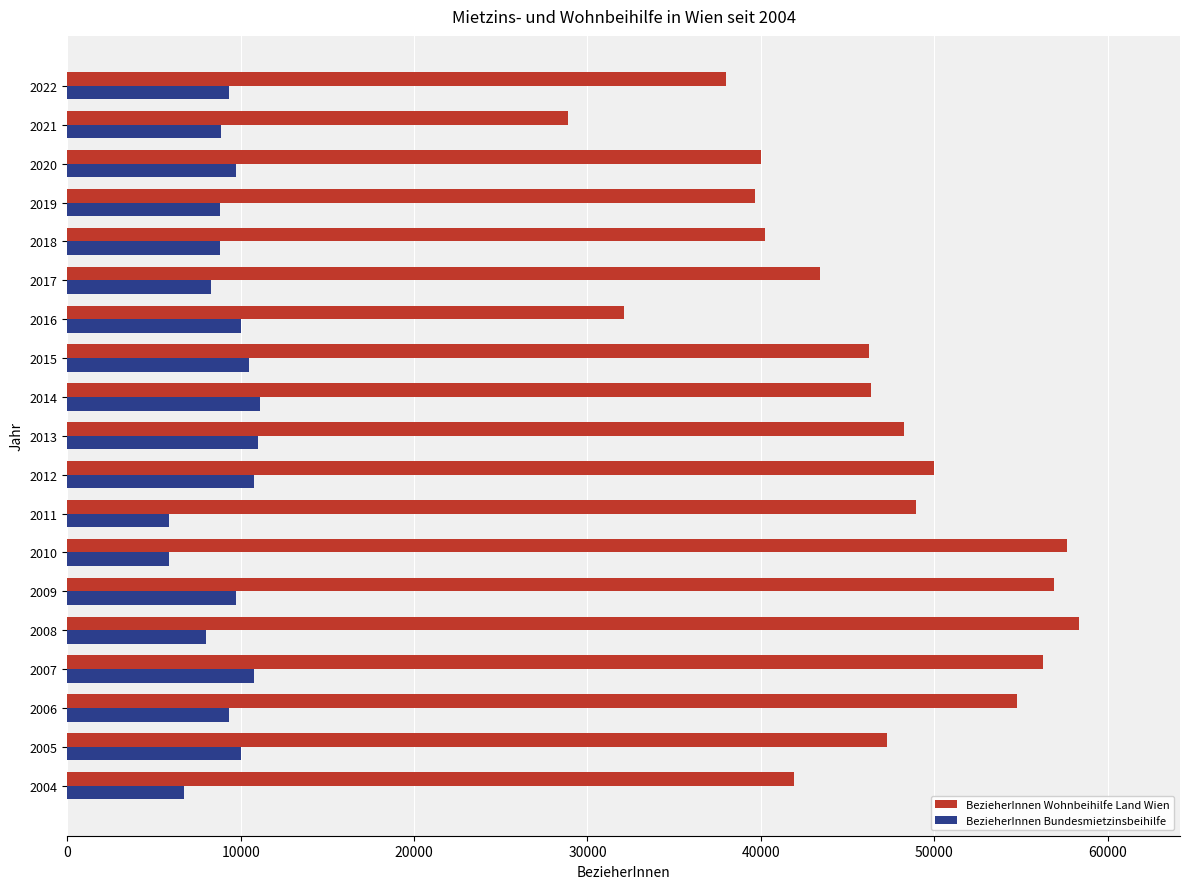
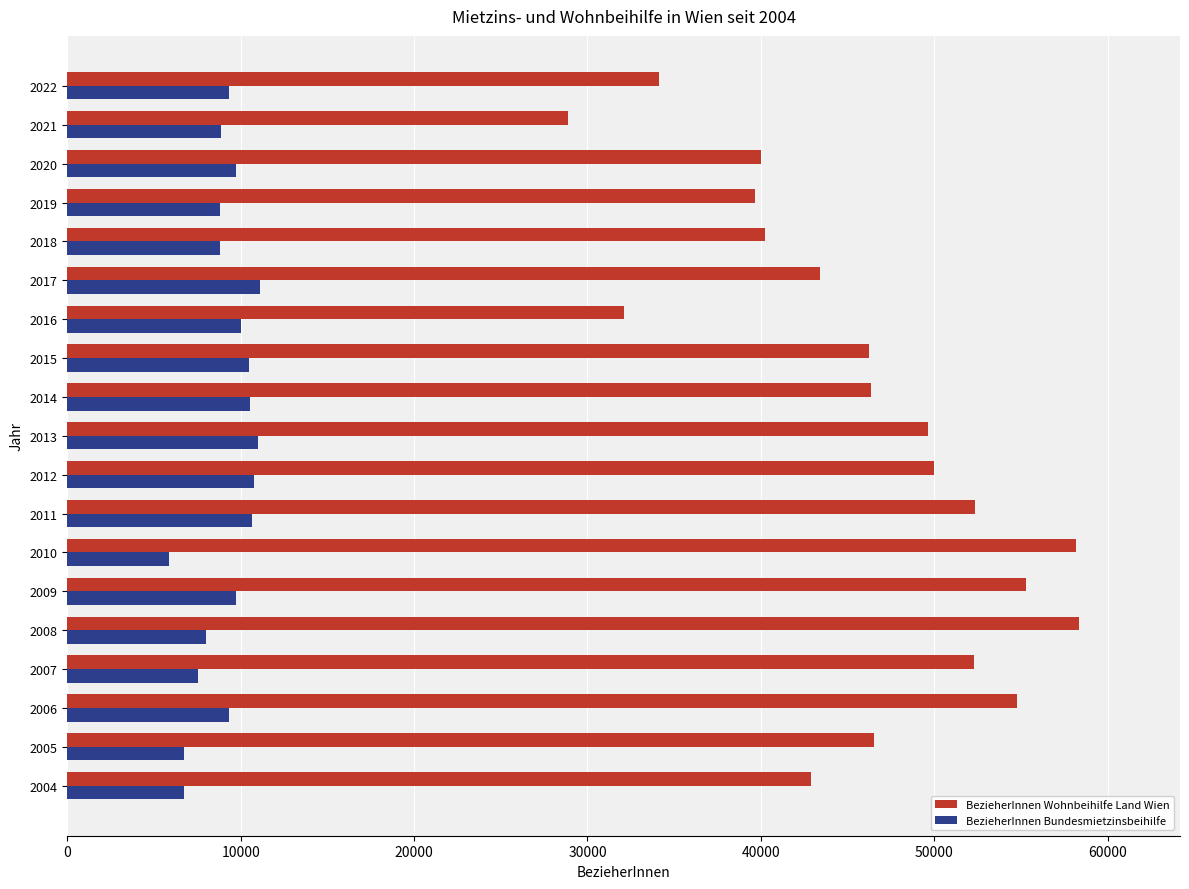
  {
    "BezieherInnen Wohnbeihilfe Land Wien": {
-     "2022": 38000,
+     "2022": 34100,
      "2021": 28900,
      "2020": 40000,
      "2019": 39700,
      "2018": 40200,
      "2017": 43400,
      "2016": 32100,
      "2015": 46200,
      "2014": 46400,
-     "2013": 48200,
+     "2013": 49700,
      "2012": 50000,
-     "2011": 48900,
-     "2010": 57600,
-     "2009": 56900,
+     "2011": 52400,
+     "2010": 58100,
+     "2009": 55300,
      "2008": 58300,
-     "2007": 56300,
+     "2007": 52300,
      "2006": 54800,
-     "2005": 47300,
-     "2004": 41900
+     "2005": 46500,
+     "2004": 42900
    },
    "BezieherInnen Bundesmietzinsbeihilfe": {
      "2022": 9400,
      "2021": 8800,
      "2020": 9700,
      "2019": 8800,
      "2018": 8800,
-     "2017": 8300,
+     "2017": 11100,
      "2016": 10000,
      "2015": 10500,
-     "2014": 11100,
+     "2014": 10600,
      "2013": 11000,
      "2012": 10800,
-     "2011": 5900,
+     "2011": 10600,
      "2010": 5900,
      "2009": 9700,
      "2008": 8000,
-     "2007": 10800,
+     "2007": 7500,
      "2006": 9300,
-     "2005": 10000,
+     "2005": 6700,
      "2004": 6800
    }
  }
